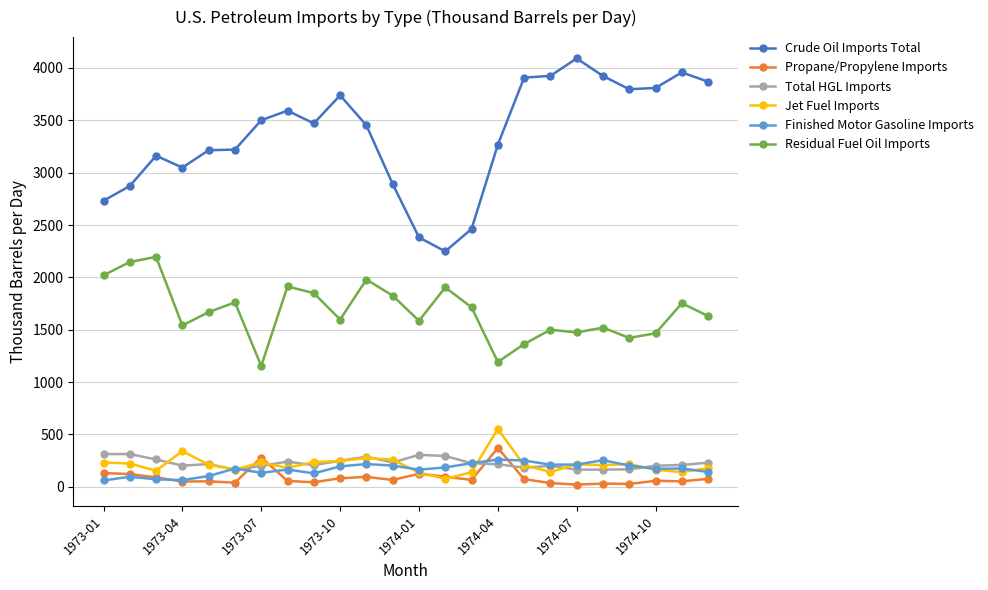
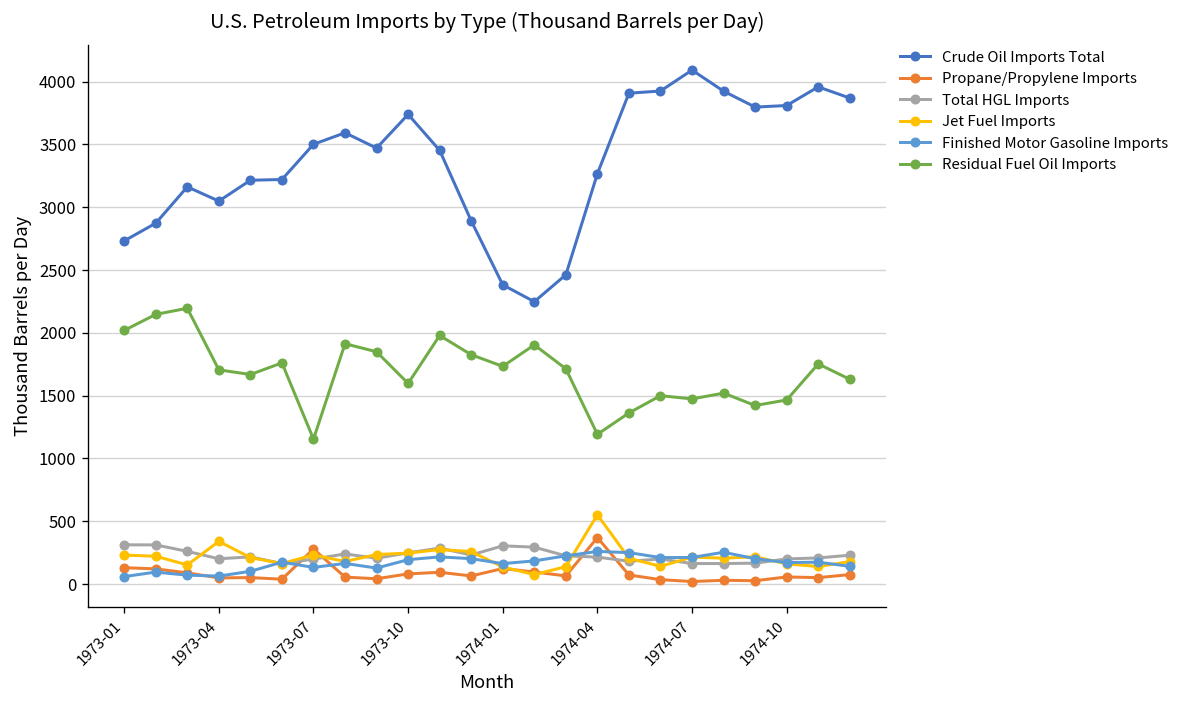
  {
    "Propane/Propylene Imports": {
      "1973-01": 130,
      "1973-07": 280,
      "1973-10": 80,
      "1974-04": 370,
      "1974-07": 20,
      "1974-10": 60
    },
    "Total HGL Imports": {
      "1973-01": 310,
      "1973-04": 200,
      "1973-07": 200,
      "1974-01": 300,
      "1974-04": 210,
      "1974-07": 160,
      "1974-10": 200
    },
    "Jet Fuel Imports": {
      "1973-01": 230,
      "1973-04": 340,
      "1973-07": 230,
      "1974-04": 550
    },
    "Residual Fuel Oil Imports": {
      "1973-01": 2020,
-     "1973-04": 1540,
+     "1973-04": 1710,
      "1973-07": 1150,
      "1973-10": 1600,
-     "1974-01": 1580,
+     "1974-01": 1730,
      "1974-04": 1190,
      "1974-07": 1470,
      "1974-10": 1470
    }
  }
